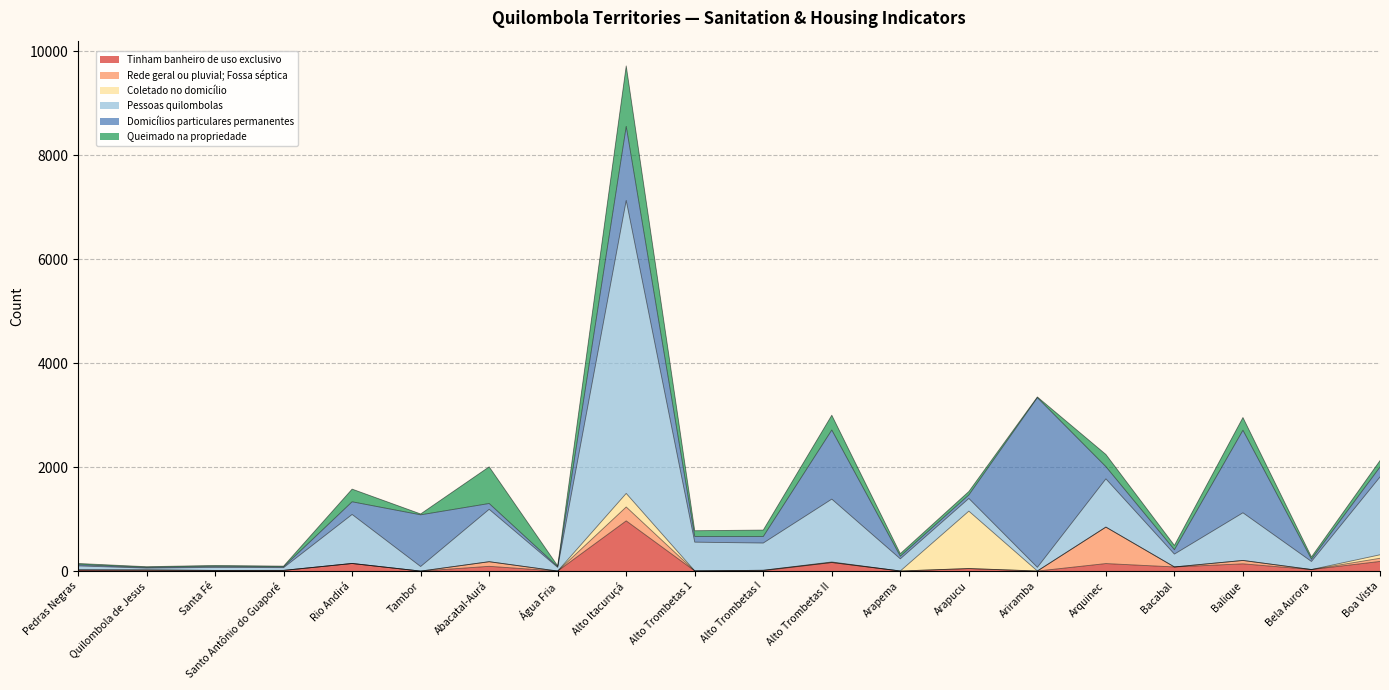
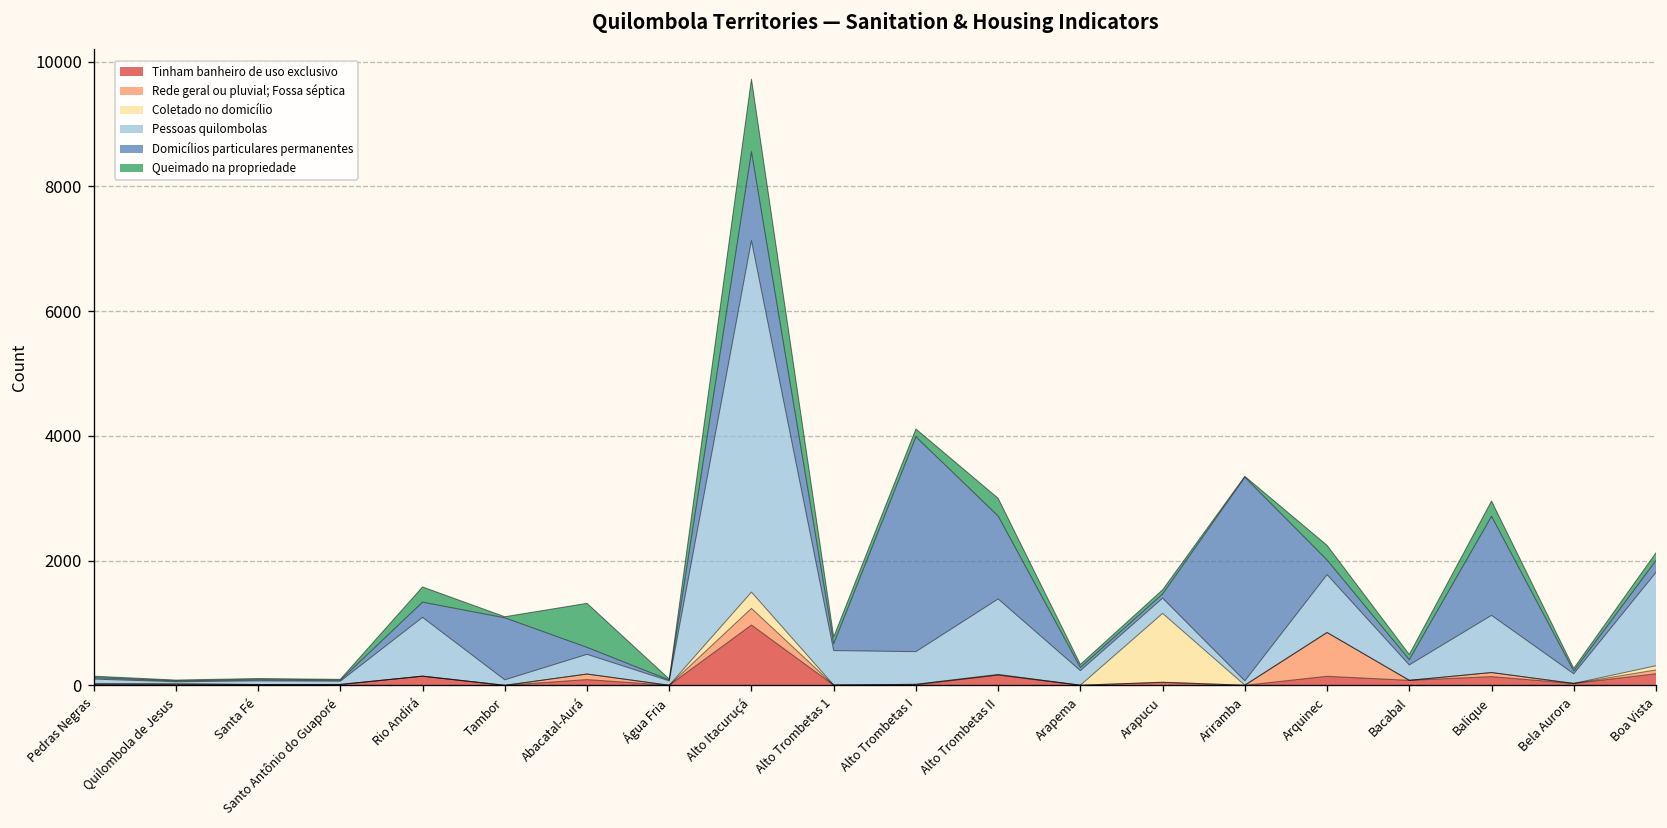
  {
    "Tinham banheiro de uso exclusivo": {
      "Abacatal-Aurá": 100,
      "Alto Itacuruçá": 1000,
      "Arquinec": 100,
      "Balique": 100,
      "Boa Vista": 200
    },
    "Rede geral ou pluvial; Fossa séptica": {
      "Alto Itacuruçá": 300,
      "Boa Vista": 100
    },
    "Coletado no domicílio": {
      "Alto Itacuruçá": 300,
      "Arapucu": 1100,
      "Boa Vista": 100
    },
    "Pessoas quilombolas": {
      "Rio Andirá": 900,
      "Tambor": 100,
-     "Abacatal-Aurá": 1000,
+     "Abacatal-Aurá": 300,
      "Alto Itacuruçá": 5600,
      "Alto Trombetas 1": 600,
      "Alto Trombetas I": 500,
      "Alto Trombetas II": 1200,
      "Arapema": 200,
      "Arapucu": 200,
      "Ariramba": 100,
      "Arquinec": 900,
      "Bacabal": 200,
      "Balique": 900,
      "Boa Vista": 1500
    },
    "Domicílios particulares permanentes": {
      "Rio Andirá": 200,
      "Abacatal-Aurá": 100,
      "Alto Itacuruçá": 1400,
      "Alto Trombetas 1": 100,
-     "Alto Trombetas I": 100,
+     "Alto Trombetas I": 3400,
      "Alto Trombetas II": 1300,
      "Arapema": 100,
      "Arapucu": 100,
      "Arquinec": 200,
      "Bacabal": 100,
      "Balique": 1600,
      "Boa Vista": 200
    },
    "Queimado na propriedade": {
      "Rio Andirá": 200,
      "Abacatal-Aurá": 700,
      "Alto Itacuruçá": 1200,
      "Alto Trombetas 1": 100,
      "Alto Trombetas I": 100,
      "Alto Trombetas II": 300,
      "Arapema": 100,
      "Arapucu": 100,
      "Arquinec": 200,
      "Bacabal": 100,
      "Balique": 200,
      "Boa Vista": 100
    }
  }
